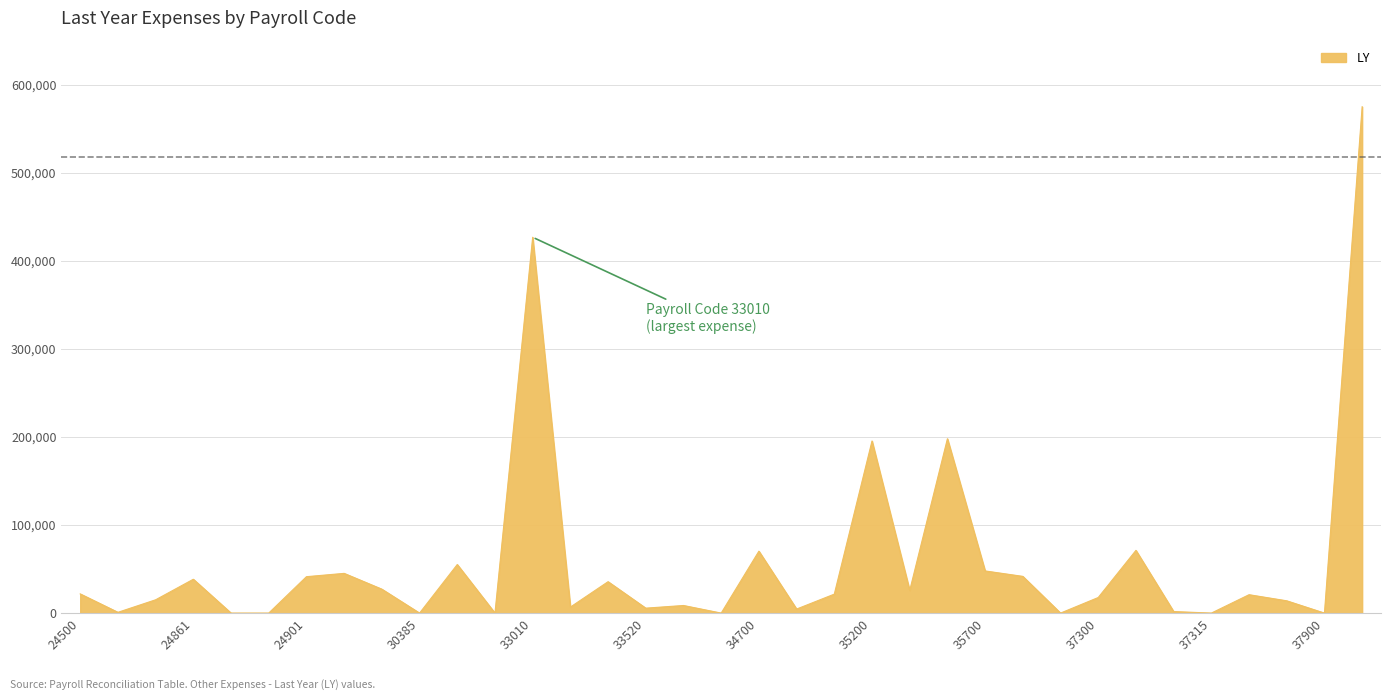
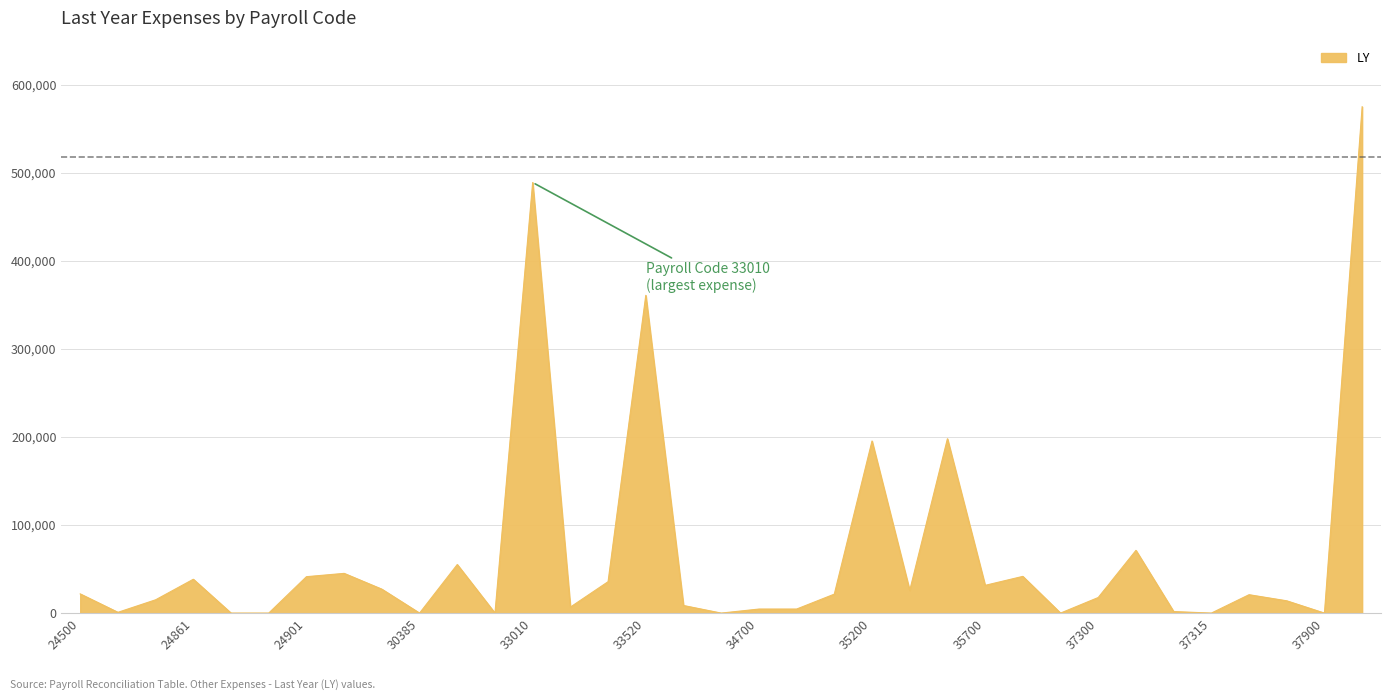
  {
    "24500": "20,000",
    "24861": "40,000",
    "24901": "40,000",
    "30385": "0",
-   "33010": "430,000",
-   "33520": "10,000",
-   "34700": "70,000",
+   "33010": "490,000",
+   "33520": "360,000",
+   "34700": "0",
    "35200": "200,000",
-   "35700": "50,000",
+   "35700": "30,000",
    "37300": "20,000",
    "37315": "0",
    "37900": "0"
  }
